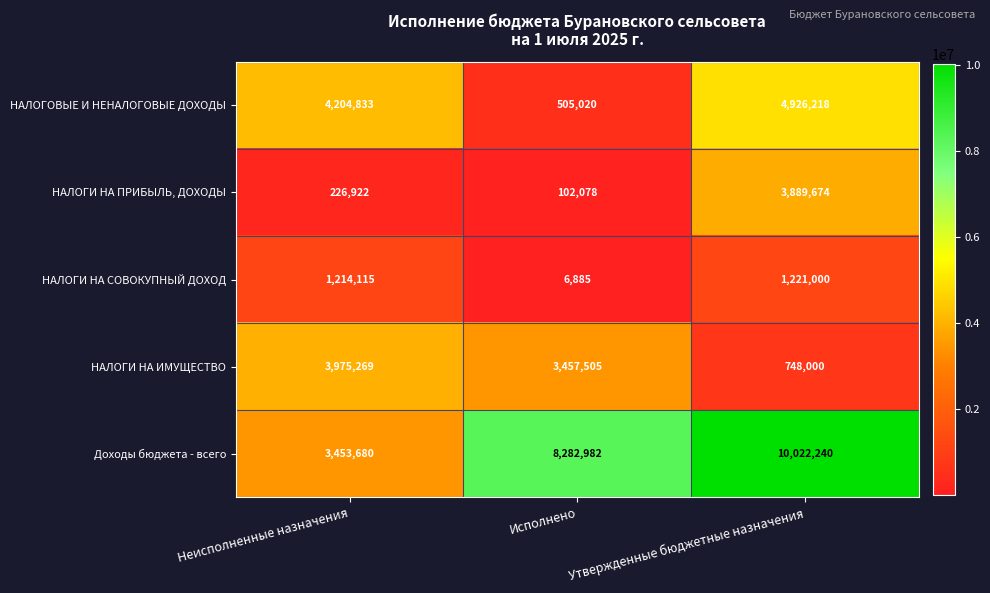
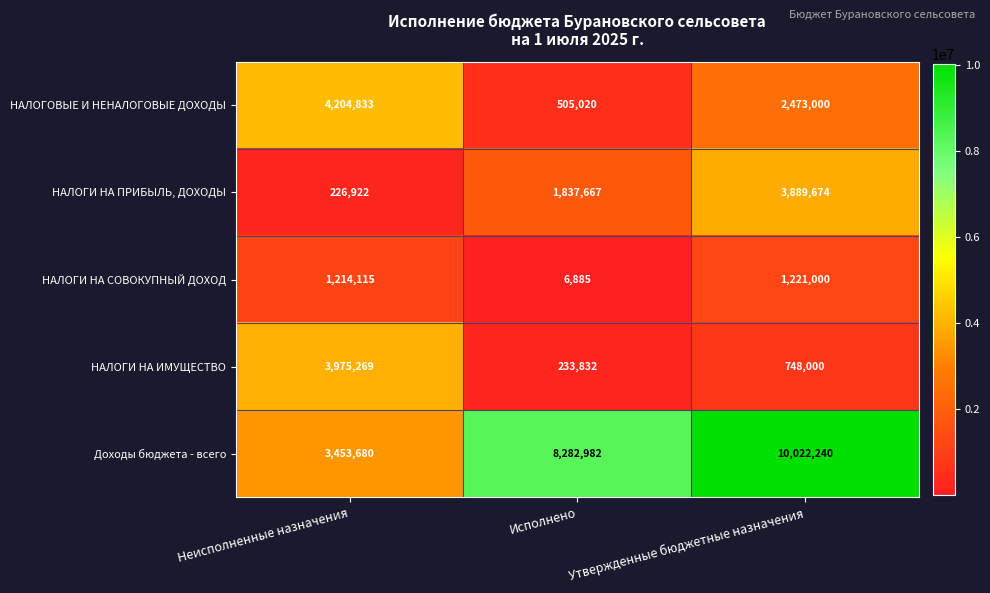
  {
    "НАЛОГОВЫЕ И НЕНАЛОГОВЫЕ ДОХОДЫ": {
      "Неисполненные назначения": "4,204,833",
      "Исполнено": "505,020",
-     "Утвержденные бюджетные назначения": "4,926,218"
+     "Утвержденные бюджетные назначения": "2,473,000"
    },
    "НАЛОГИ НА ПРИБЫЛЬ, ДОХОДЫ": {
      "Неисполненные назначения": "226,922",
-     "Исполнено": "102,078",
+     "Исполнено": "1,837,667",
      "Утвержденные бюджетные назначения": "3,889,674"
    },
    "НАЛОГИ НА СОВОКУПНЫЙ ДОХОД": {
      "Неисполненные назначения": "1,214,115",
      "Исполнено": "6,885",
      "Утвержденные бюджетные назначения": "1,221,000"
    },
    "НАЛОГИ НА ИМУЩЕСТВО": {
      "Неисполненные назначения": "3,975,269",
-     "Исполнено": "3,457,505",
+     "Исполнено": "233,832",
      "Утвержденные бюджетные назначения": "748,000"
    },
    "Доходы бюджета - всего": {
      "Неисполненные назначения": "3,453,680",
      "Исполнено": "8,282,982",
      "Утвержденные бюджетные назначения": "10,022,240"
    }
  }
